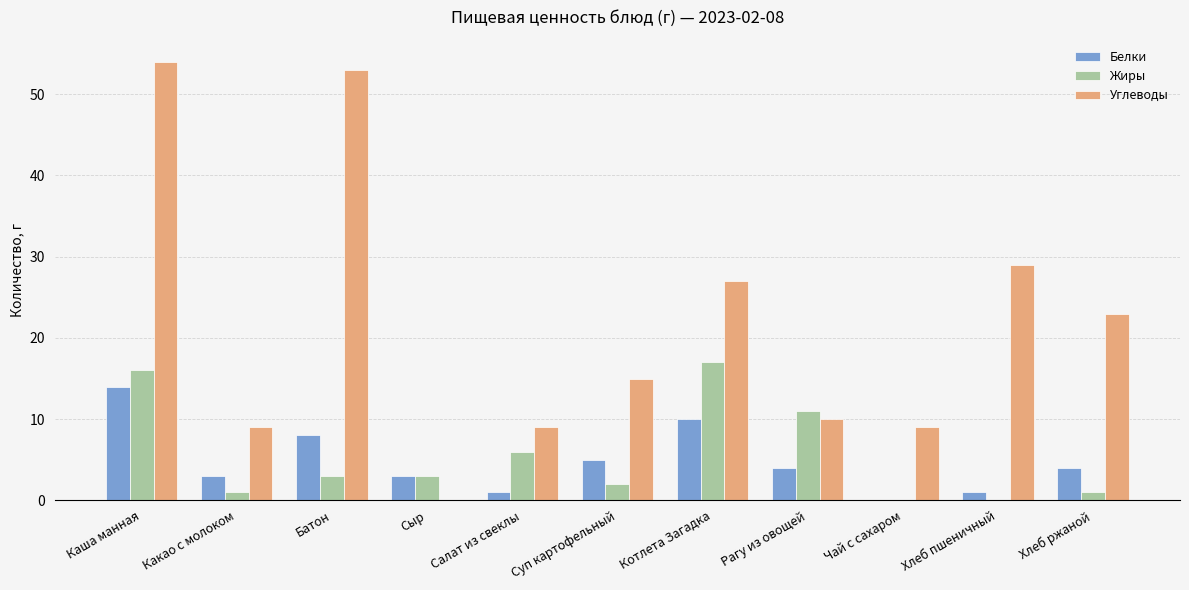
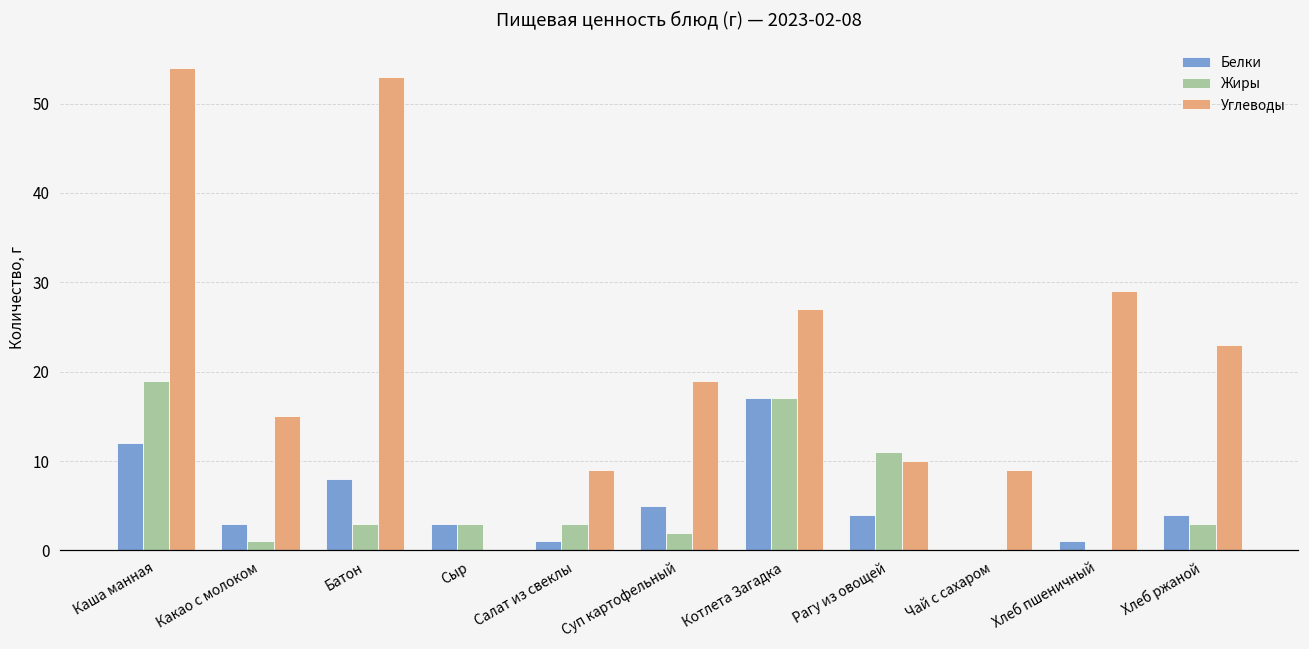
  {
    "Белки": {
-     "Каша манная": 14,
+     "Каша манная": 12,
      "Какао с молоком": 3,
      "Батон": 8,
      "Сыр": 3,
      "Салат из свеклы": 1,
      "Суп картофельный": 5,
-     "Котлета Загадка": 10,
+     "Котлета Загадка": 17,
      "Рагу из овощей": 4,
      "Чай с сахаром": 0,
      "Хлеб пшеничный": 1,
      "Хлеб ржаной": 4
    },
    "Жиры": {
-     "Каша манная": 16,
+     "Каша манная": 19,
      "Какао с молоком": 1,
      "Батон": 3,
      "Сыр": 3,
-     "Салат из свеклы": 6,
+     "Салат из свеклы": 3,
      "Суп картофельный": 2,
      "Котлета Загадка": 17,
      "Рагу из овощей": 11,
      "Чай с сахаром": 0,
      "Хлеб пшеничный": 0,
-     "Хлеб ржаной": 1
+     "Хлеб ржаной": 3
    },
    "Углеводы": {
      "Каша манная": 54,
-     "Какао с молоком": 9,
+     "Какао с молоком": 15,
      "Батон": 53,
      "Сыр": 0,
      "Салат из свеклы": 9,
-     "Суп картофельный": 15,
+     "Суп картофельный": 19,
      "Котлета Загадка": 27,
      "Рагу из овощей": 10,
      "Чай с сахаром": 9,
      "Хлеб пшеничный": 29,
      "Хлеб ржаной": 23
    }
  }
